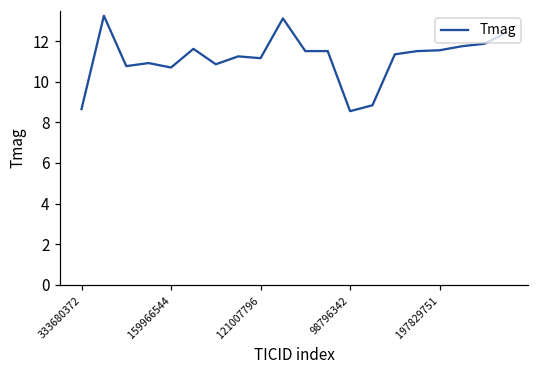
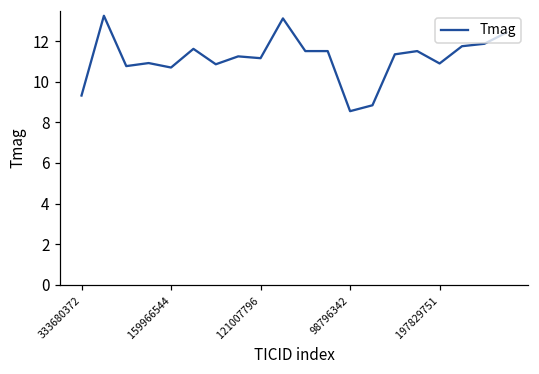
  {
-   "333680372": 8.7,
+   "333680372": 9.3,
    "159966544": 10.7,
    "121007796": 11.2,
    "98796342": 8.6,
-   "197829751": 11.6
+   "197829751": 10.9
  }
